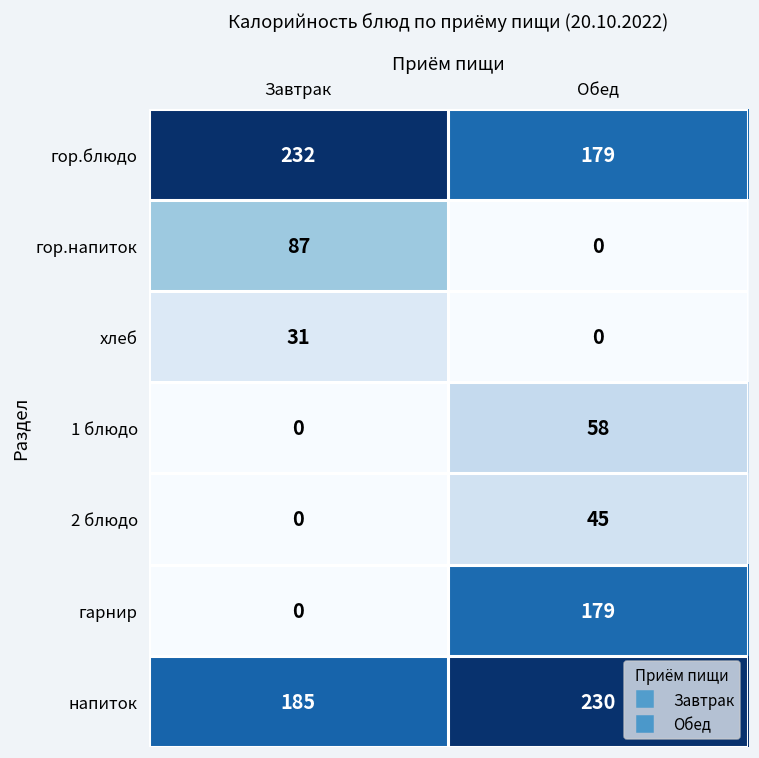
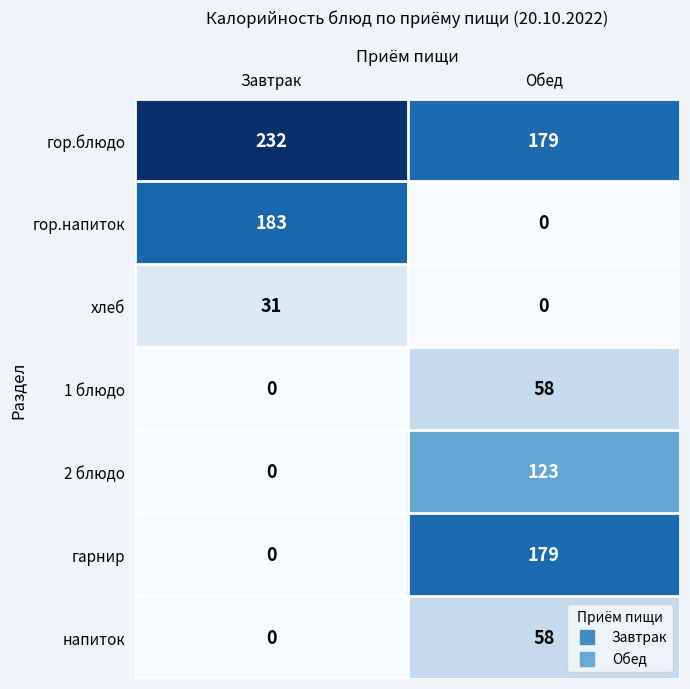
  {
    "гор.блюдо": {
      "Завтрак": 232,
      "Обед": 179
    },
    "гор.напиток": {
-     "Завтрак": 87,
+     "Завтрак": 183,
      "Обед": 0
    },
    "хлеб": {
      "Завтрак": 31,
      "Обед": 0
    },
    "1 блюдо": {
      "Завтрак": 0,
      "Обед": 58
    },
    "2 блюдо": {
      "Завтрак": 0,
-     "Обед": 45
+     "Обед": 123
    },
    "гарнир": {
      "Завтрак": 0,
      "Обед": 179
    },
    "напиток": {
-     "Завтрак": 185,
-     "Обед": 230
+     "Завтрак": 0,
+     "Обед": 58
    }
  }
